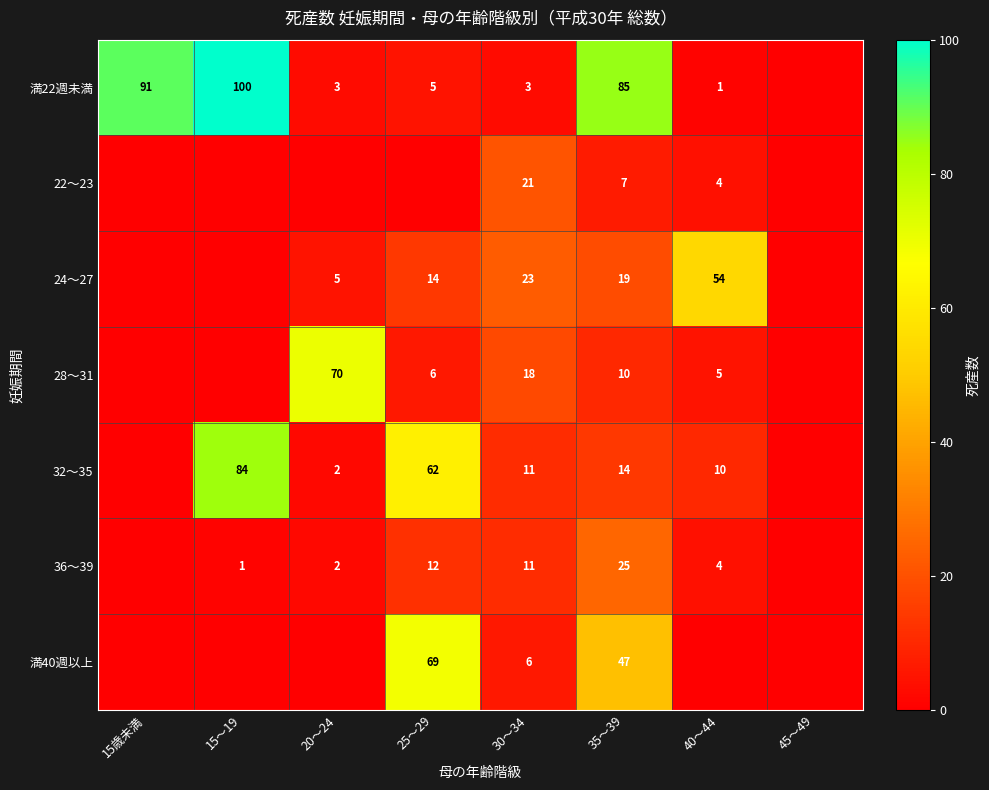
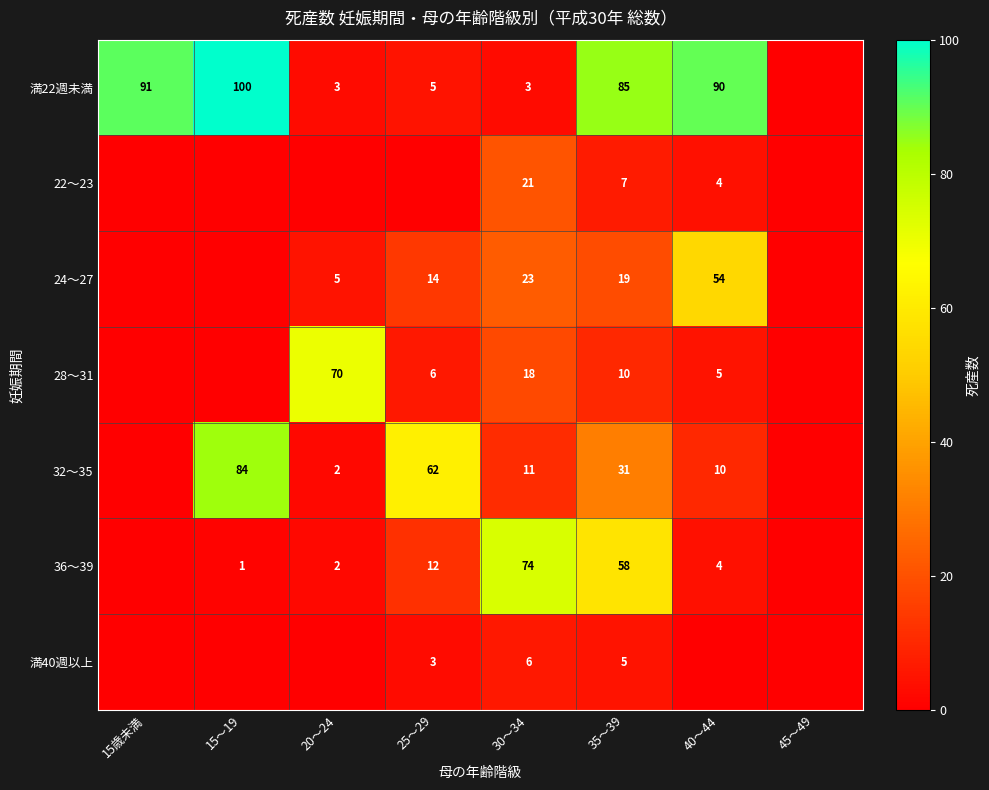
  {
    "満22週未満": {
      "15歳未満": 91,
      "15～19": 100,
      "20～24": 3,
      "25～29": 5,
      "30～34": 3,
      "35～39": 85,
-     "40～44": 1
+     "40～44": 90
    },
    "22～23": {
      "30～34": 21,
      "35～39": 7,
      "40～44": 4
    },
    "24～27": {
      "20～24": 5,
      "25～29": 14,
      "30～34": 23,
      "35～39": 19,
      "40～44": 54
    },
    "28～31": {
      "20～24": 70,
      "25～29": 6,
      "30～34": 18,
      "35～39": 10,
      "40～44": 5
    },
    "32～35": {
      "15～19": 84,
      "20～24": 2,
      "25～29": 62,
      "30～34": 11,
-     "35～39": 14,
+     "35～39": 31,
      "40～44": 10
    },
    "36～39": {
      "15～19": 1,
      "20～24": 2,
      "25～29": 12,
-     "30～34": 11,
-     "35～39": 25,
+     "30～34": 74,
+     "35～39": 58,
      "40～44": 4
    },
    "満40週以上": {
-     "25～29": 69,
+     "25～29": 3,
      "30～34": 6,
-     "35～39": 47
+     "35～39": 5
    }
  }
